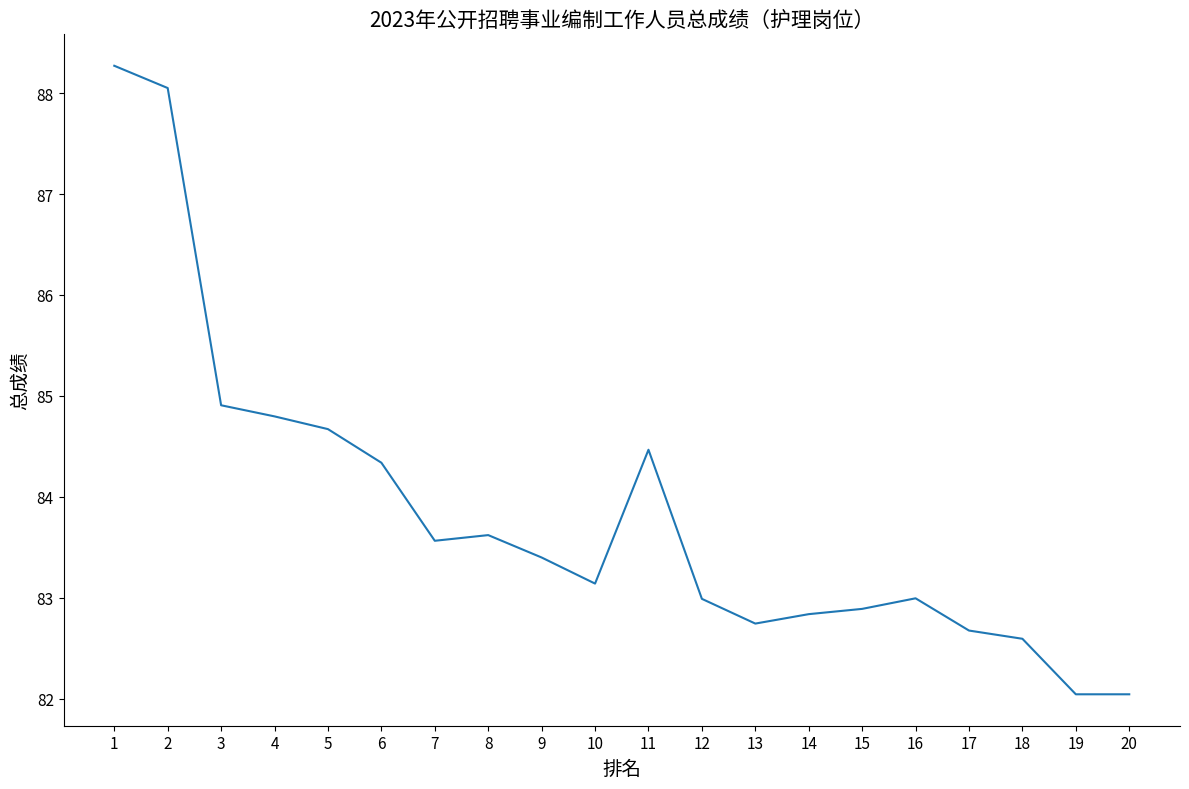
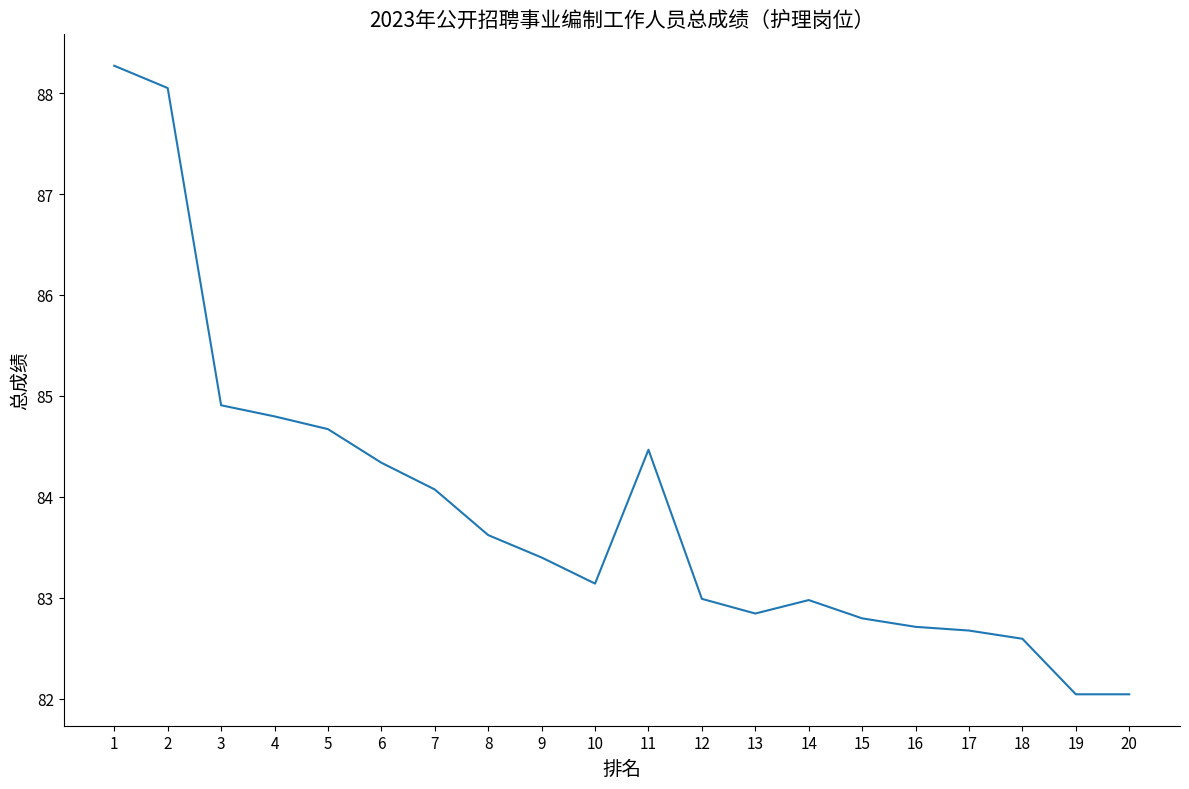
  {
    "1": 88.27,
    "2": 88.05,
    "3": 84.91,
    "4": 84.80,
    "5": 84.67,
    "6": 84.34,
-   "7": 83.57,
+   "7": 84.07,
    "8": 83.62,
    "9": 83.40,
    "10": 83.14,
    "11": 84.47,
    "12": 82.99,
-   "13": 82.75,
-   "14": 82.84,
-   "15": 82.89,
-   "16": 83.00,
+   "13": 82.84,
+   "14": 82.98,
+   "15": 82.80,
+   "16": 82.71,
    "17": 82.68,
    "18": 82.59,
    "19": 82.04,
    "20": 82.04
  }
